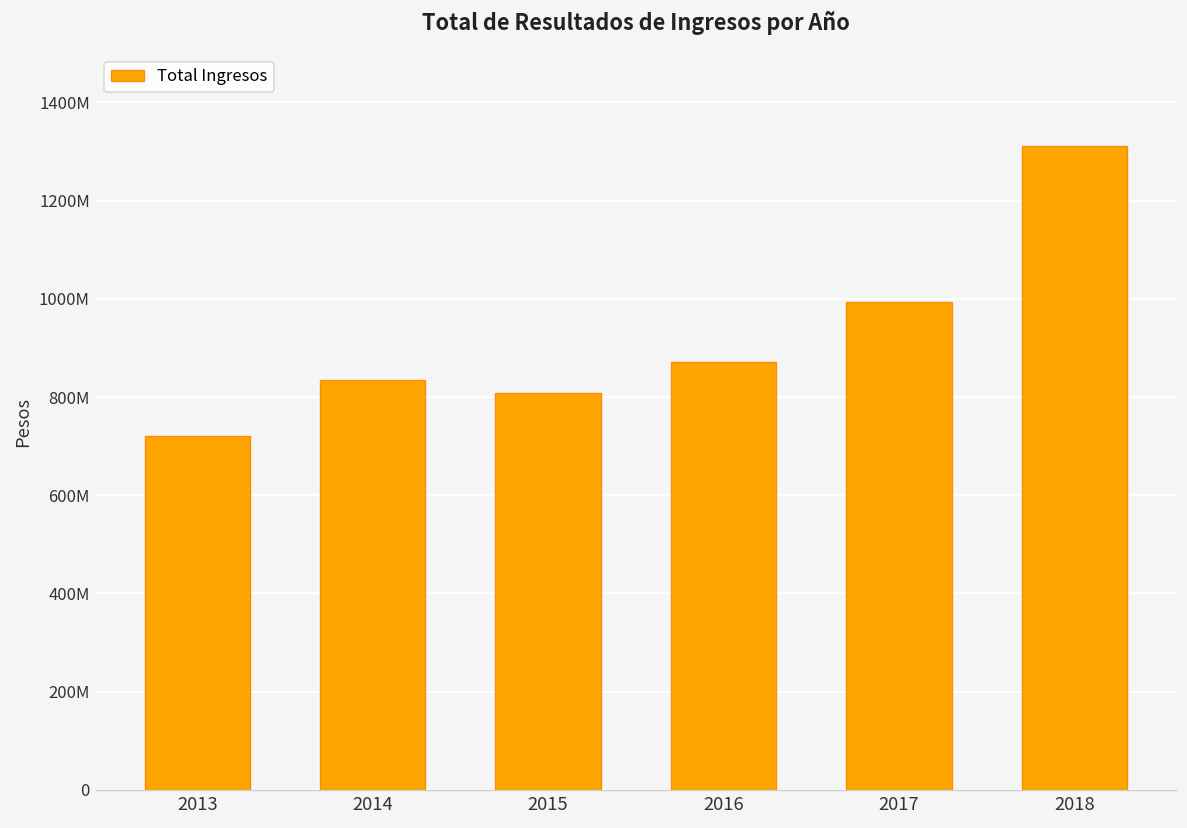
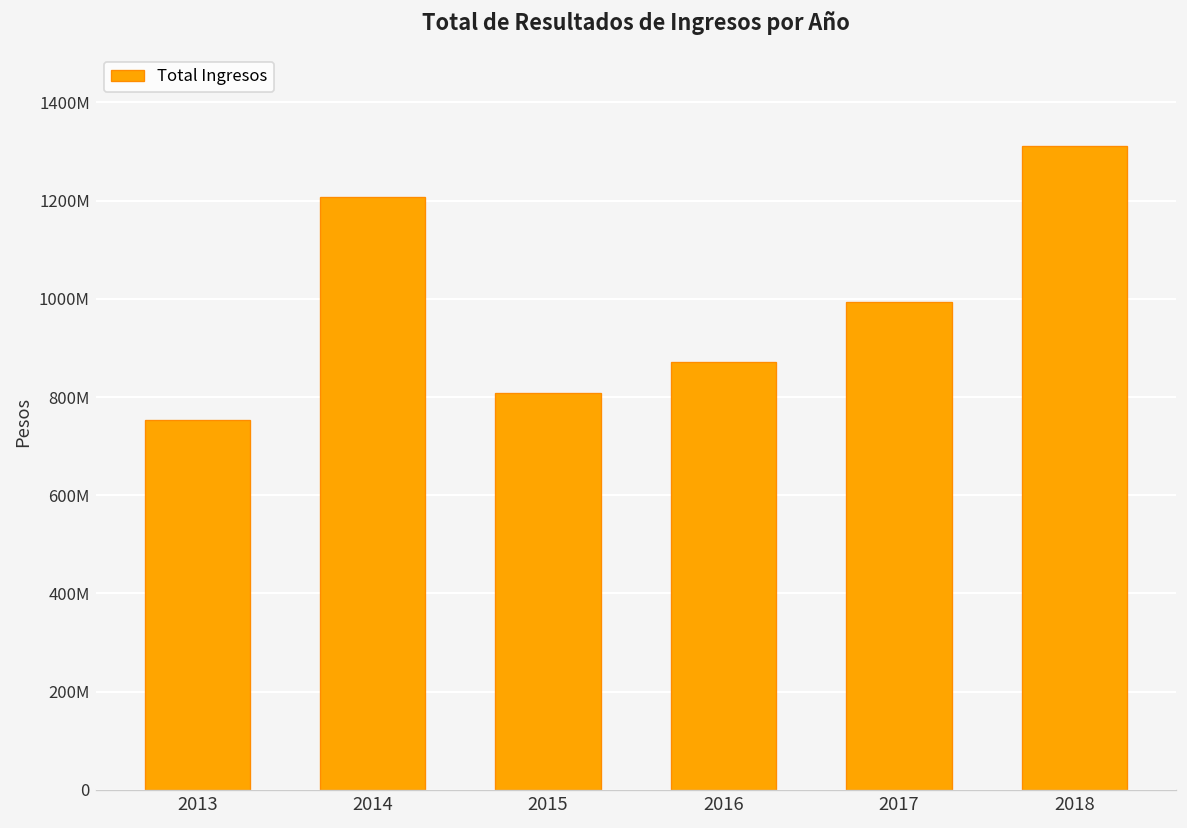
  {
-   "2013": 720000000,
-   "2014": 830000000,
+   "2013": 750000000,
+   "2014": 1210000000,
    "2015": 810000000,
    "2016": 870000000,
    "2017": 990000000,
    "2018": 1310000000
  }
